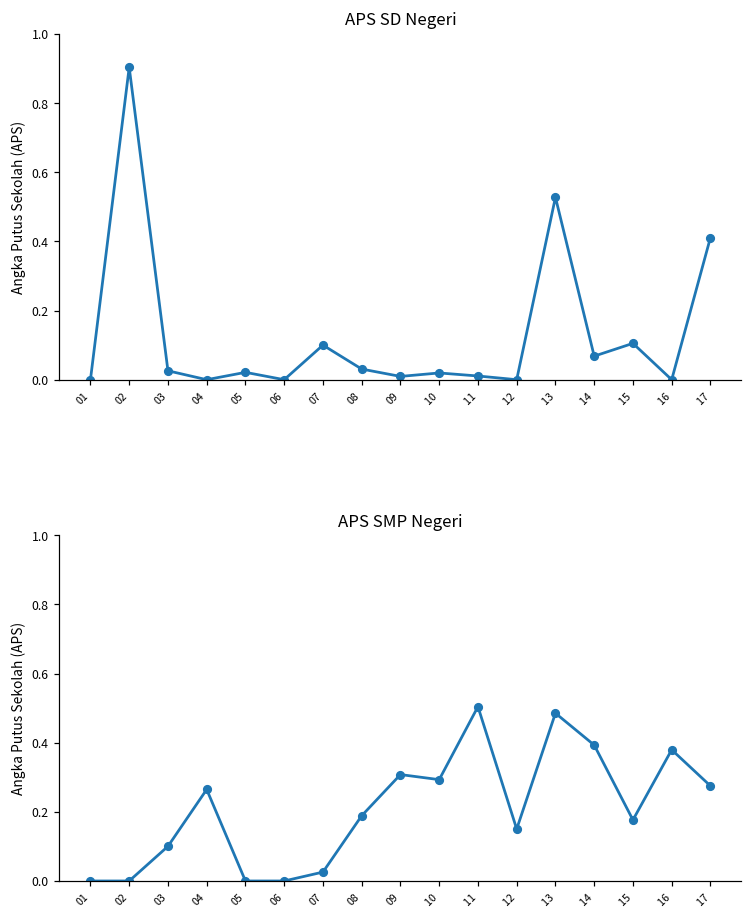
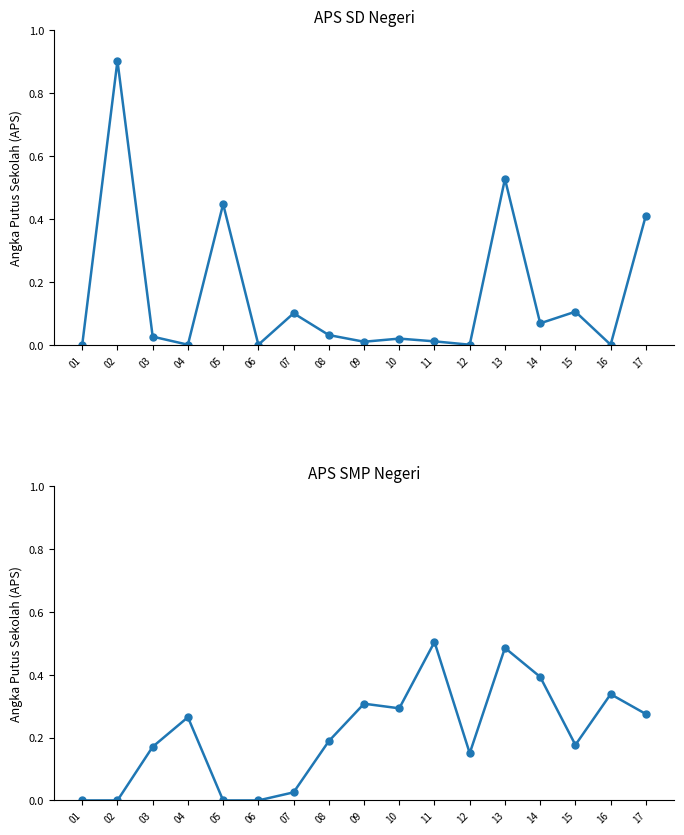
  {
    "APS SD Negeri": {
      "01": 0.00,
      "02": 0.90,
      "03": 0.03,
      "04": 0.00,
-     "05": 0.02,
+     "05": 0.45,
      "06": 0.00,
      "07": 0.10,
      "08": 0.03,
      "09": 0.01,
      "10": 0.02,
      "11": 0.01,
      "12": 0.00,
      "13": 0.53,
      "14": 0.07,
      "15": 0.11,
      "16": 0.00,
      "17": 0.41
    },
    "APS SMP Negeri": {
      "01": 0.00,
      "02": 0.00,
-     "03": 0.10,
+     "03": 0.17,
      "04": 0.26,
      "05": 0.00,
      "06": 0.00,
      "07": 0.03,
      "08": 0.19,
      "09": 0.31,
      "10": 0.29,
      "11": 0.50,
      "12": 0.15,
      "13": 0.49,
      "14": 0.39,
      "15": 0.18,
-     "16": 0.38,
+     "16": 0.34,
      "17": 0.27
    }
  }
